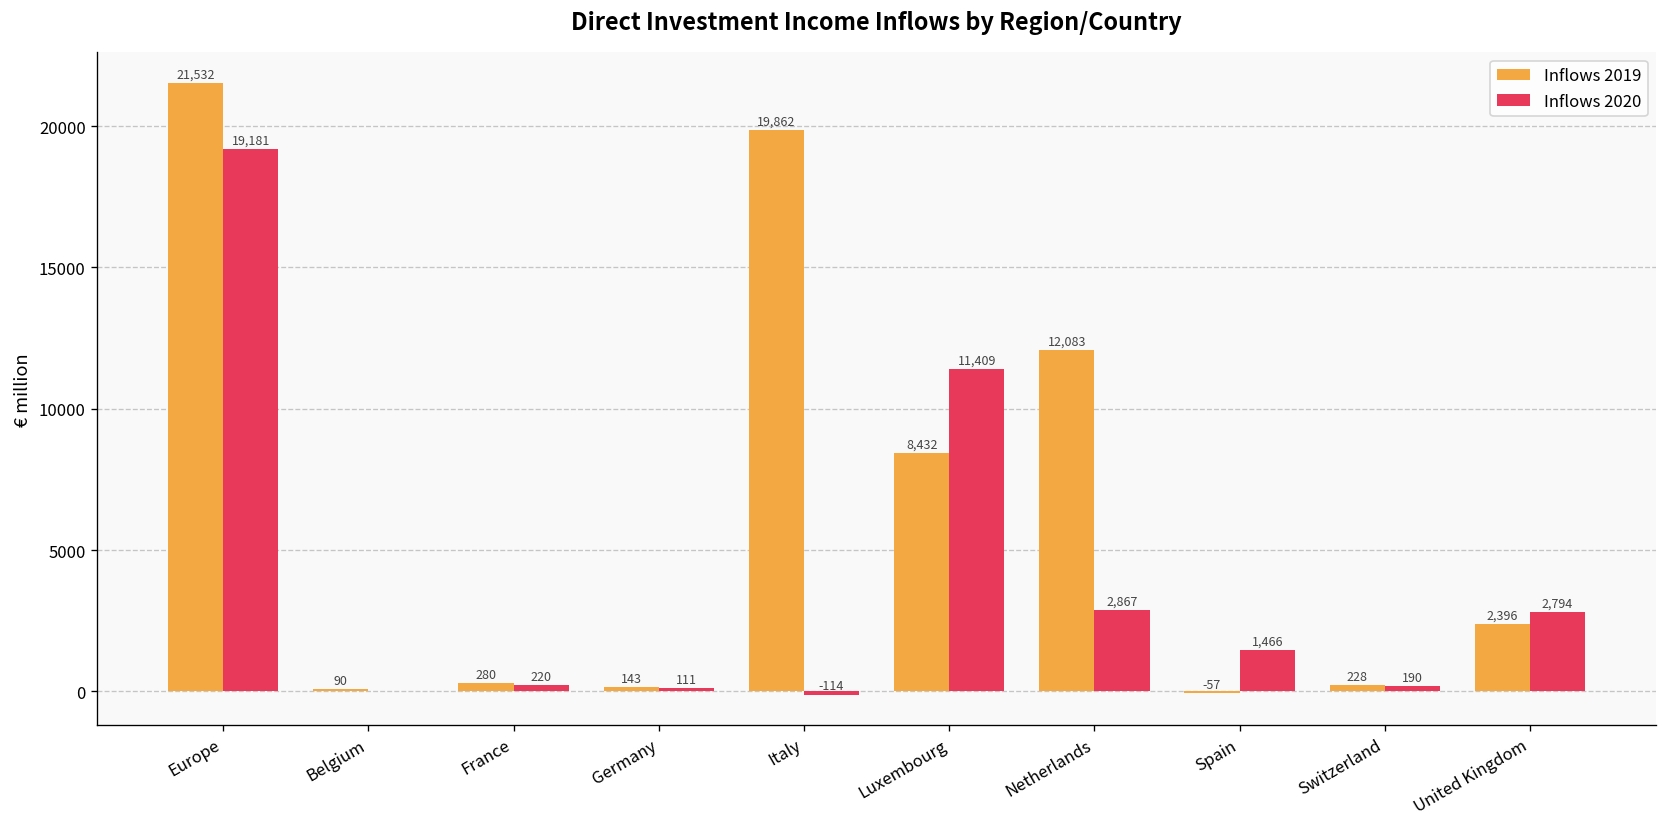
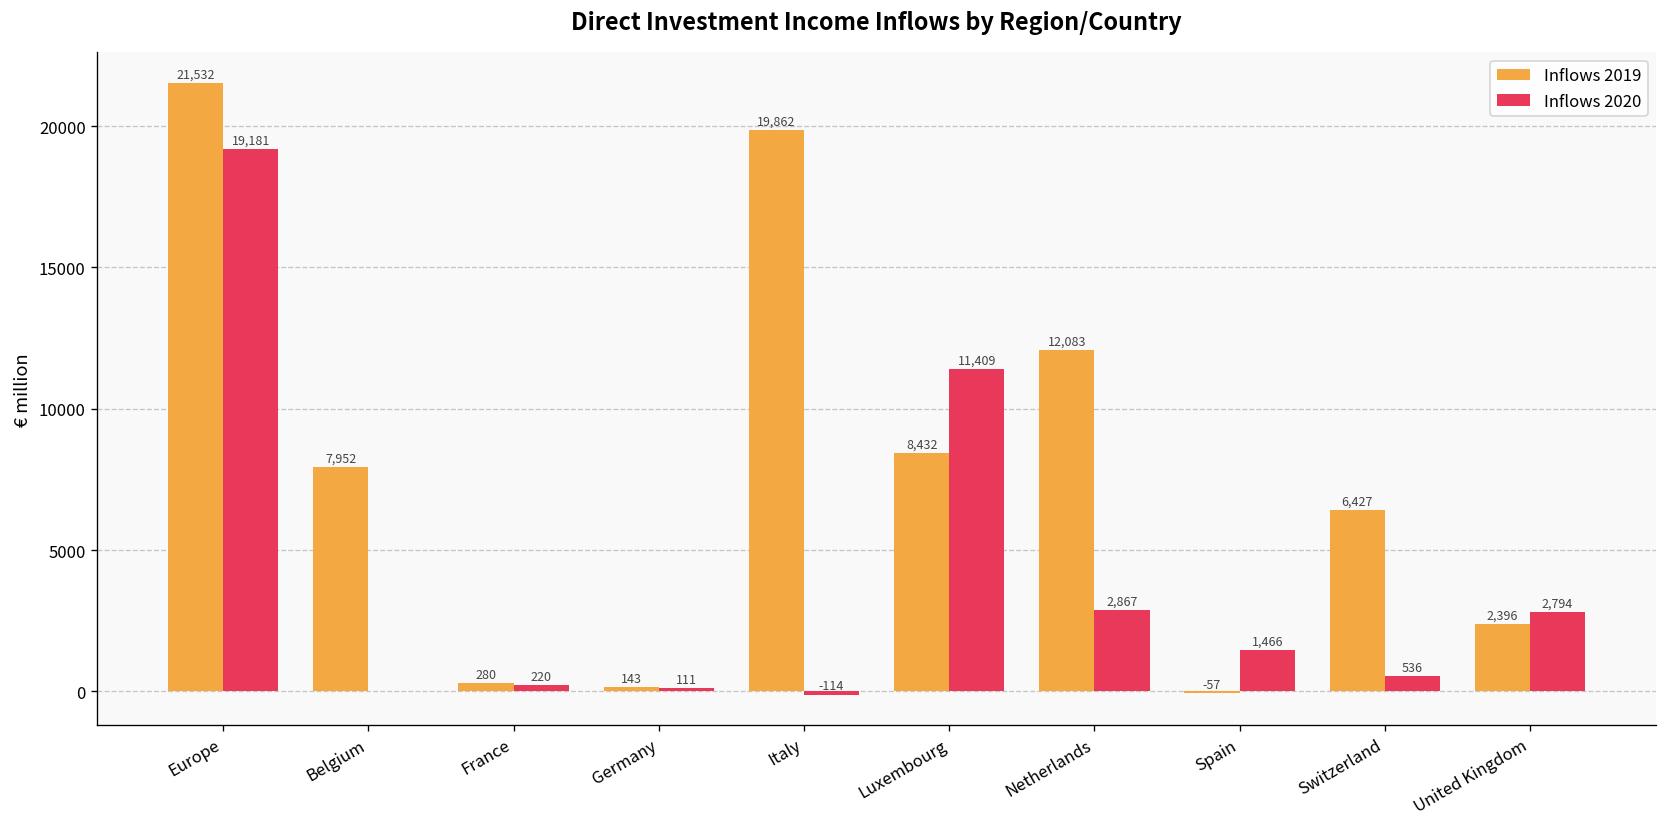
  {
    "Inflows 2019": {
      "Europe": "21,532",
-     "Belgium": "90",
+     "Belgium": "7,952",
      "France": "280",
      "Germany": "143",
      "Italy": "19,862",
      "Luxembourg": "8,432",
      "Netherlands": "12,083",
      "Spain": "-57",
-     "Switzerland": "228",
+     "Switzerland": "6,427",
      "United Kingdom": "2,396"
    },
    "Inflows 2020": {
      "Europe": "19,181",
      "France": "220",
      "Germany": "111",
      "Italy": "-114",
      "Luxembourg": "11,409",
      "Netherlands": "2,867",
      "Spain": "1,466",
-     "Switzerland": "190",
+     "Switzerland": "536",
      "United Kingdom": "2,794"
    }
  }
